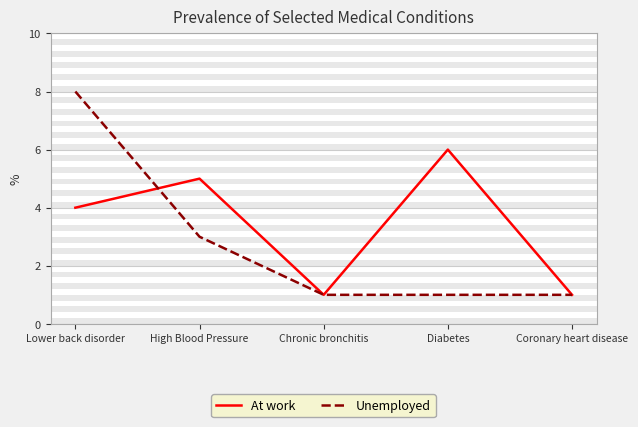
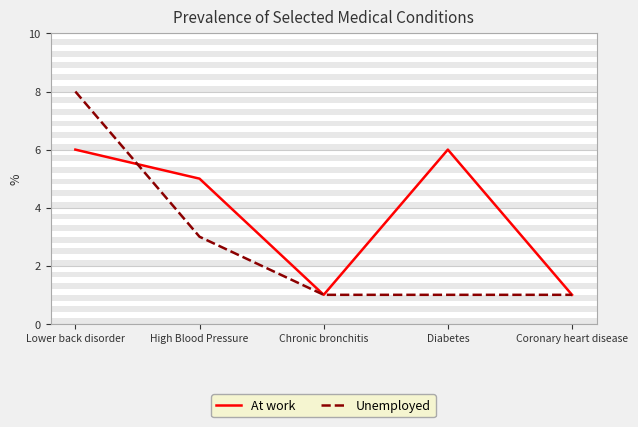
  {
    "At work": {
-     "Lower back disorder": 4,
+     "Lower back disorder": 6,
      "High Blood Pressure": 5,
      "Diabetes": 6
    },
    "Unemployed": {
      "Lower back disorder": 8,
      "High Blood Pressure": 3,
      "Diabetes": 1
    }
  }
